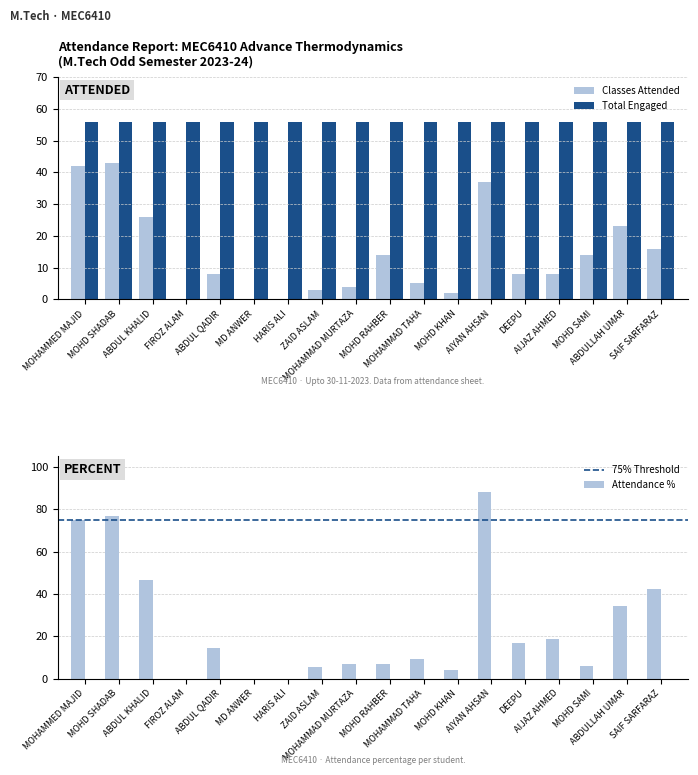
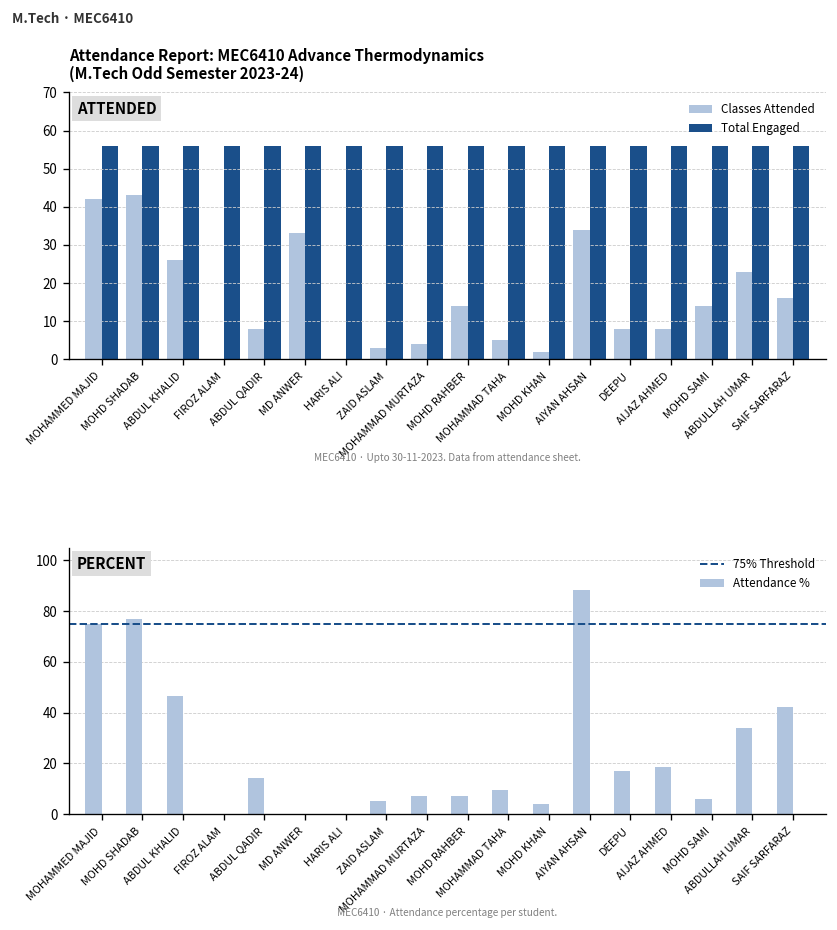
  {
    "Attendance Report: MEC6410 Advance Thermodynamics (M.Tech Odd Semester 2023-24)": {
      "Classes Attended": {
        "MOHAMMED MAJID": 42,
        "MOHD SHADAB": 43,
        "ABDUL KHALID": 26,
        "FIROZ ALAM": 0,
        "ABDUL QADIR": 8,
-       "MD ANWER": 0,
+       "MD ANWER": 33,
        "HARIS ALI": 0,
        "ZAID ASLAM": 3,
        "MOHAMMAD MURTAZA": 4,
        "MOHD RAHBER": 14,
        "MOHAMMAD TAHA": 5,
        "MOHD KHAN": 2,
-       "AIYAN AHSAN": 37,
+       "AIYAN AHSAN": 34,
        "DEEPU": 8,
        "AIJAZ AHMED": 8,
        "MOHD SAMI": 14,
        "ABDULLAH UMAR": 23,
        "SAIF SARFARAZ": 16
      },
      "Total Engaged": {
        "MOHAMMED MAJID": 56,
        "MOHD SHADAB": 56,
        "ABDUL KHALID": 56,
        "FIROZ ALAM": 56,
        "ABDUL QADIR": 56,
        "MD ANWER": 56,
        "HARIS ALI": 56,
        "ZAID ASLAM": 56,
        "MOHAMMAD MURTAZA": 56,
        "MOHD RAHBER": 56,
        "MOHAMMAD TAHA": 56,
        "MOHD KHAN": 56,
        "AIYAN AHSAN": 56,
        "DEEPU": 56,
        "AIJAZ AHMED": 56,
        "MOHD SAMI": 56,
        "ABDULLAH UMAR": 56,
        "SAIF SARFARAZ": 56
      }
    }
  }
